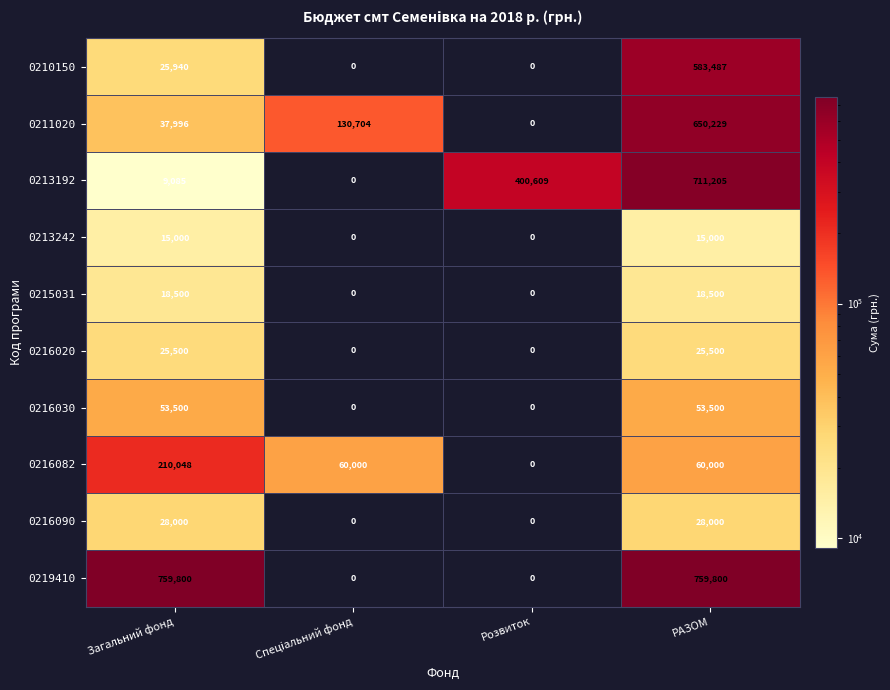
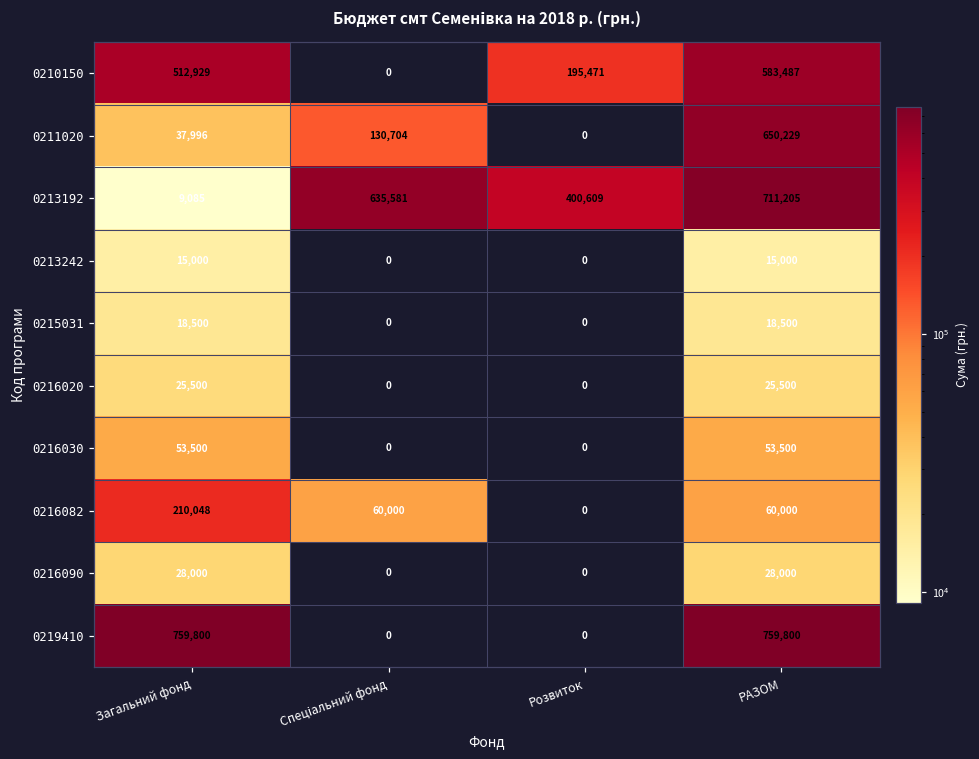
  {
    "0210150": {
-     "Загальний фонд": "25,940",
+     "Загальний фонд": "512,929",
      "Спеціальний фонд": "0",
-     "Розвиток": "0",
+     "Розвиток": "195,471",
      "РАЗОМ": "583,487"
    },
    "0211020": {
      "Загальний фонд": "37,996",
      "Спеціальний фонд": "130,704",
      "Розвиток": "0",
      "РАЗОМ": "650,229"
    },
    "0213192": {
      "Загальний фонд": "9,085",
-     "Спеціальний фонд": "0",
+     "Спеціальний фонд": "635,581",
      "Розвиток": "400,609",
      "РАЗОМ": "711,205"
    },
    "0213242": {
      "Загальний фонд": "15,000",
      "Спеціальний фонд": "0",
      "Розвиток": "0",
      "РАЗОМ": "15,000"
    },
    "0215031": {
      "Загальний фонд": "18,500",
      "Спеціальний фонд": "0",
      "Розвиток": "0",
      "РАЗОМ": "18,500"
    },
    "0216020": {
      "Загальний фонд": "25,500",
      "Спеціальний фонд": "0",
      "Розвиток": "0",
      "РАЗОМ": "25,500"
    },
    "0216030": {
      "Загальний фонд": "53,500",
      "Спеціальний фонд": "0",
      "Розвиток": "0",
      "РАЗОМ": "53,500"
    },
    "0216082": {
      "Загальний фонд": "210,048",
      "Спеціальний фонд": "60,000",
      "Розвиток": "0",
      "РАЗОМ": "60,000"
    },
    "0216090": {
      "Загальний фонд": "28,000",
      "Спеціальний фонд": "0",
      "Розвиток": "0",
      "РАЗОМ": "28,000"
    },
    "0219410": {
      "Загальний фонд": "759,800",
      "Спеціальний фонд": "0",
      "Розвиток": "0",
      "РАЗОМ": "759,800"
    }
  }
